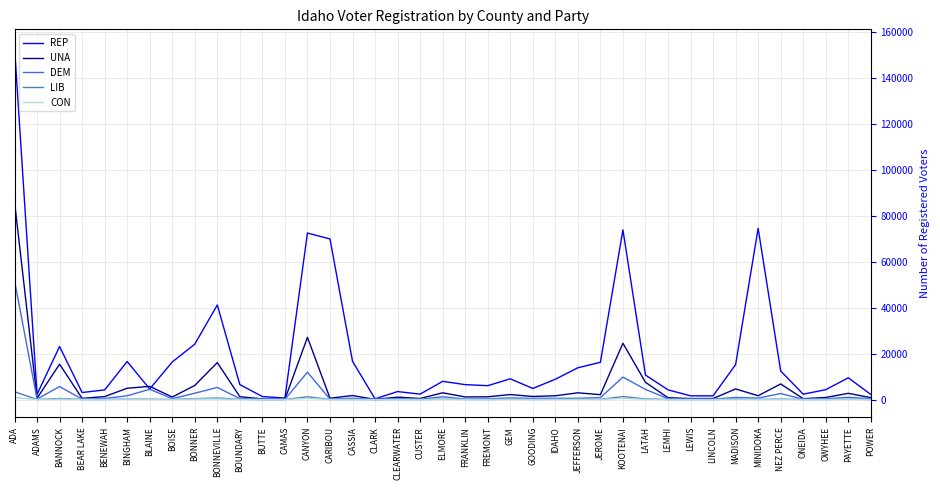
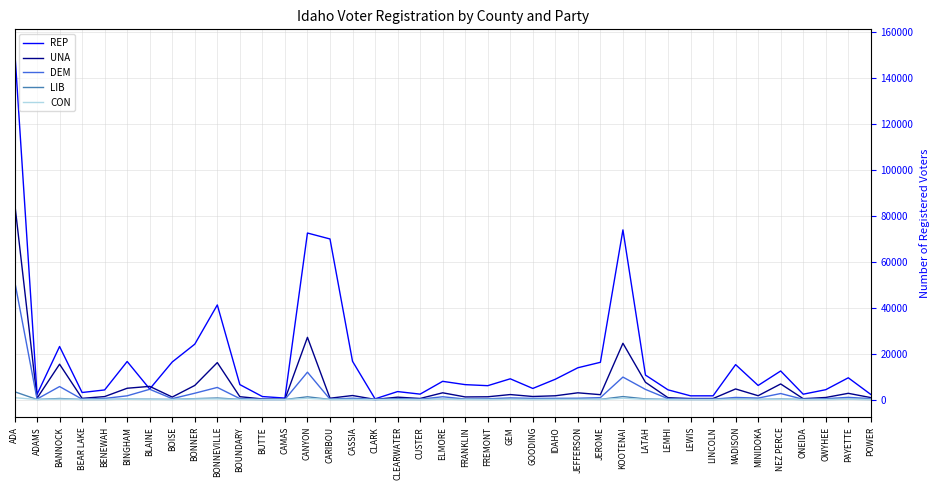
  {
    "REP": {
      "ADA": 154000,
      "ADAMS": 2000,
      "BANNOCK": 23000,
      "BEAR LAKE": 3000,
      "BENEWAH": 4000,
      "BINGHAM": 17000,
      "BOISE": 16000,
      "BONNER": 24000,
      "BONNEVILLE": 41000,
      "BOUNDARY": 6000,
      "CANYON": 73000,
      "CARIBOU": 70000,
      "CASSIA": 17000,
      "CLEARWATER": 3000,
      "CUSTER": 2000,
      "ELMORE": 8000,
      "FRANKLIN": 6000,
      "FREMONT": 6000,
      "GEM": 9000,
      "GOODING": 5000,
      "IDAHO": 9000,
      "JEFFERSON": 14000,
      "JEROME": 16000,
      "KOOTENAI": 74000,
      "LATAH": 11000,
      "LEMHI": 4000,
      "LEWIS": 2000,
      "LINCOLN": 2000,
      "MADISON": 15000,
-     "MINIDOKA": 75000,
+     "MINIDOKA": 6000,
      "NEZ PERCE": 12000,
      "ONEIDA": 2000,
      "OWYHEE": 4000,
      "PAYETTE": 9000,
      "POWER": 2000
    },
    "UNA": {
      "ADA": 86000,
      "BANNOCK": 15000,
      "BINGHAM": 5000,
      "BLAINE": 6000,
      "BONNER": 6000,
      "BONNEVILLE": 16000,
      "CANYON": 27000,
      "CASSIA": 2000,
      "ELMORE": 3000,
      "GEM": 2000,
      "JEFFERSON": 3000,
      "JEROME": 2000,
      "KOOTENAI": 24000,
      "LATAH": 8000,
      "MADISON": 5000,
      "NEZ PERCE": 7000,
      "PAYETTE": 3000
    },
    "CON": {
      "ADA": 1000
    }
  }
